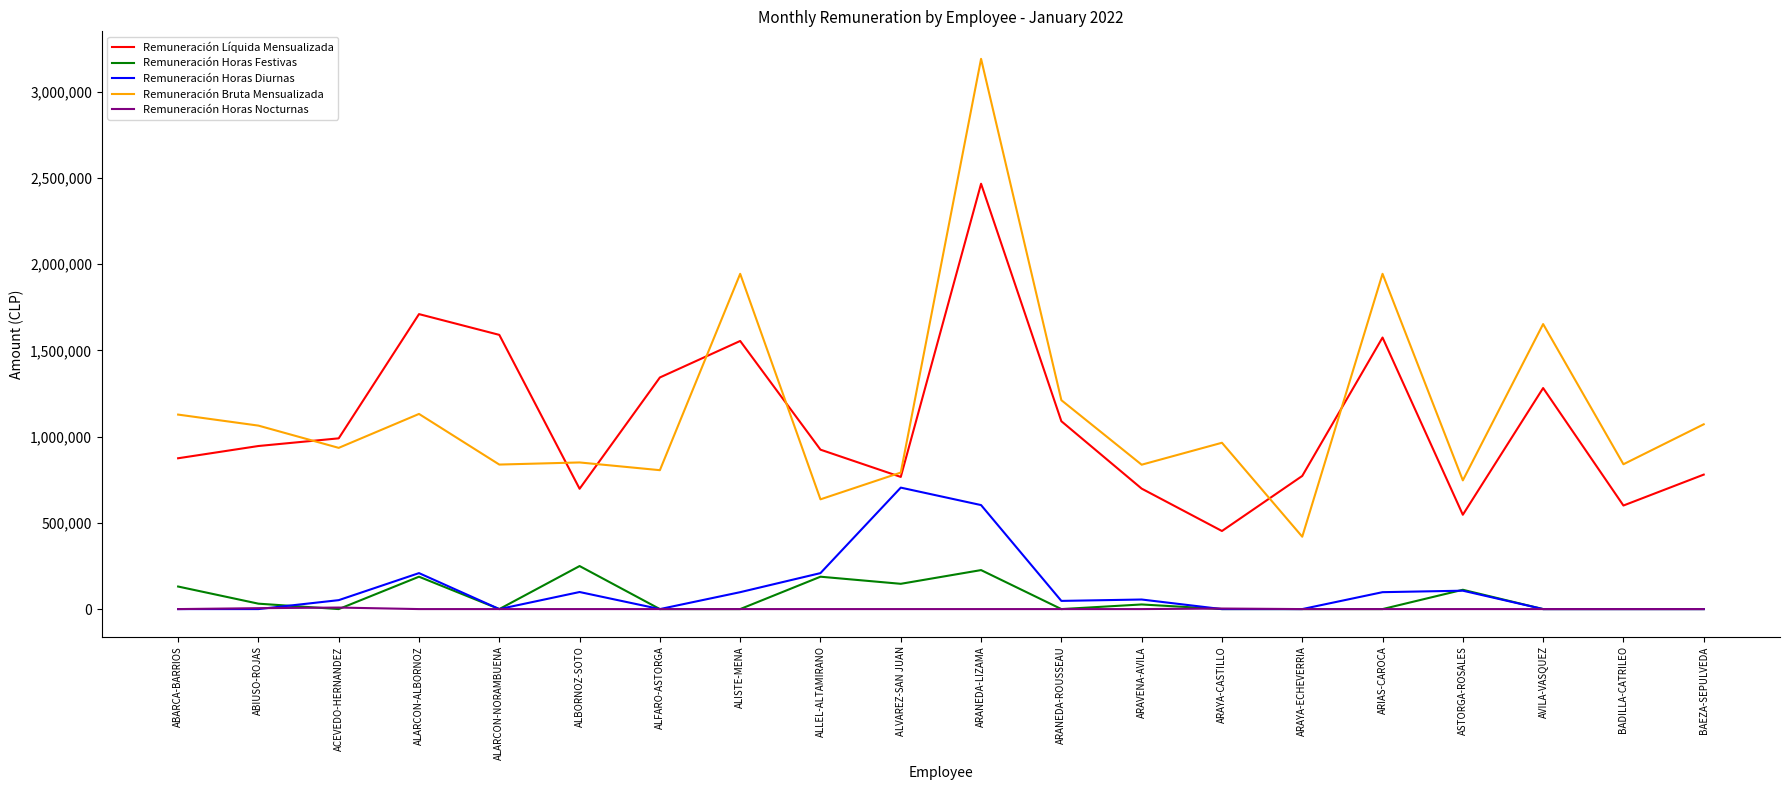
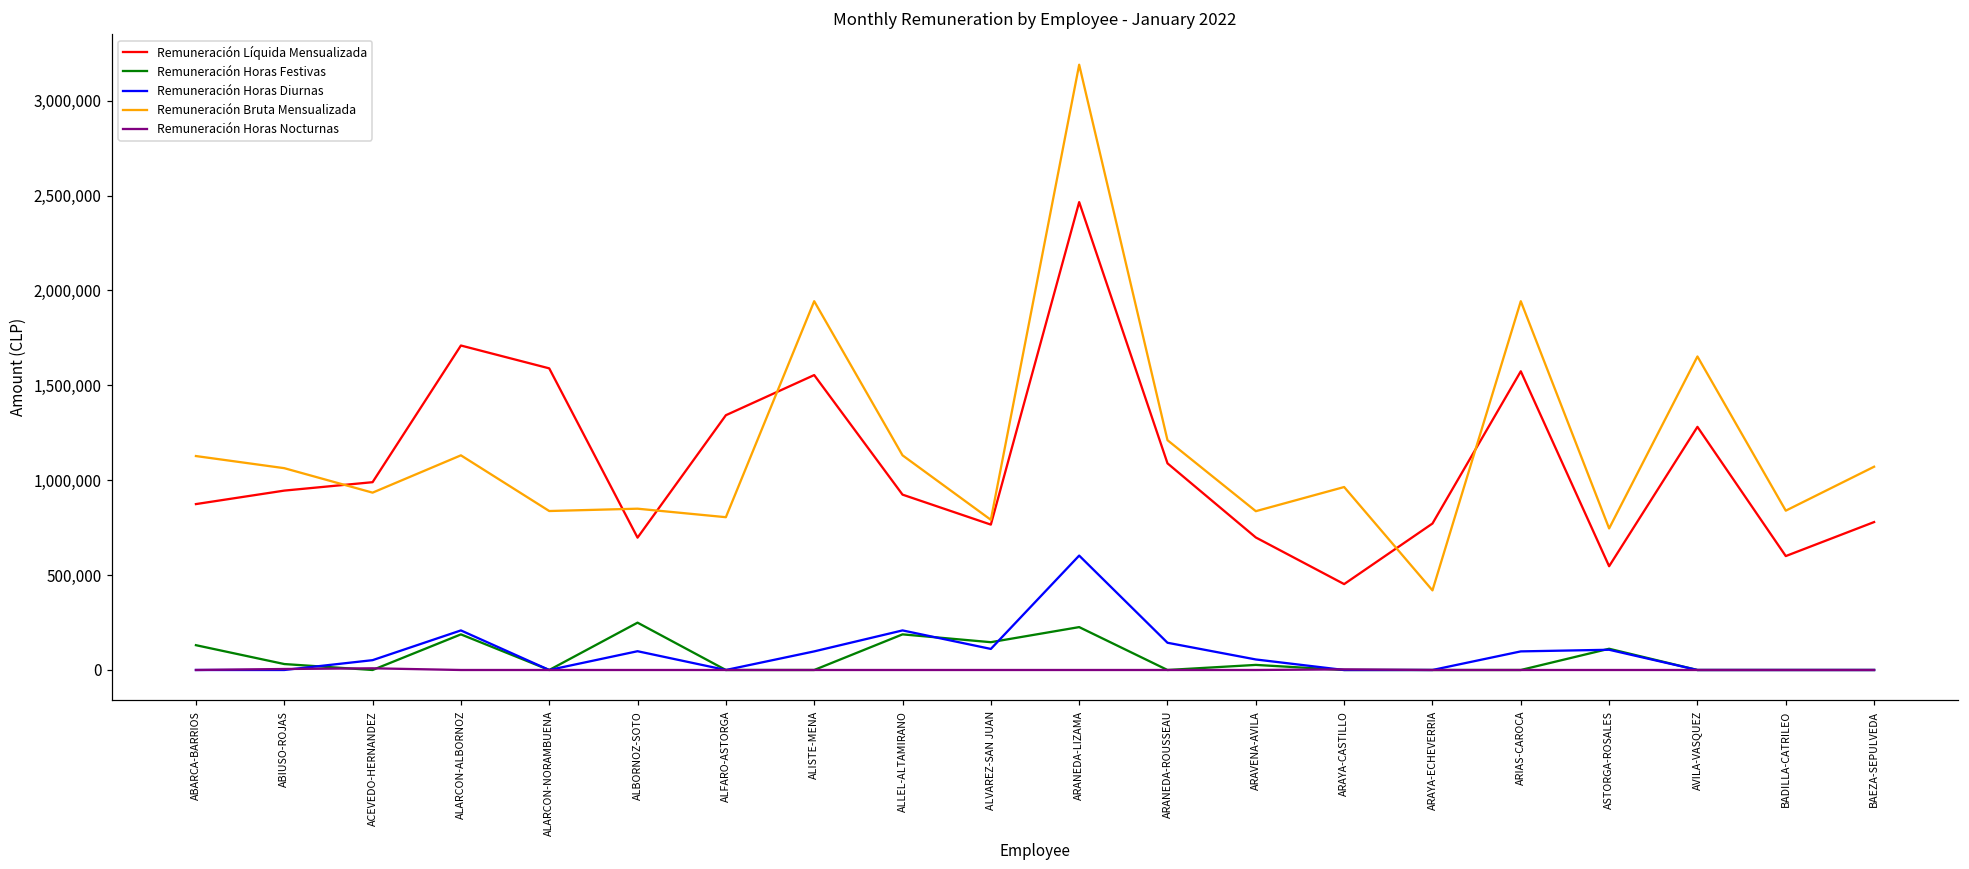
  {
    "Remuneración Líquida Mensualizada": {
      "ABARCA-BARRIOS": "870,000",
      "ABIUSO-ROJAS": "950,000",
      "ACEVEDO-HERNANDEZ": "990,000",
      "ALARCON-ALBORNOZ": "1,710,000",
      "ALARCON-NORAMBUENA": "1,590,000",
      "ALBORNOZ-SOTO": "700,000",
      "ALFARO-ASTORGA": "1,340,000",
      "ALISTE-MENA": "1,550,000",
      "ALLEL-ALTAMIRANO": "920,000",
      "ALVAREZ-SAN JUAN": "770,000",
      "ARANEDA-LIZAMA": "2,470,000",
      "ARANEDA-ROUSSEAU": "1,090,000",
      "ARAVENA-AVILA": "700,000",
      "ARAYA-CASTILLO": "450,000",
      "ARAYA-ECHEVERRIA": "770,000",
      "ARIAS-CAROCA": "1,570,000",
      "ASTORGA-ROSALES": "550,000",
      "AVILA-VASQUEZ": "1,280,000",
      "BADILLA-CATRILEO": "600,000",
      "BAEZA-SEPULVEDA": "780,000"
    },
    "Remuneración Horas Festivas": {
      "ABARCA-BARRIOS": "130,000",
      "ABIUSO-ROJAS": "30,000",
      "ALARCON-ALBORNOZ": "190,000",
      "ALBORNOZ-SOTO": "250,000",
      "ALLEL-ALTAMIRANO": "190,000",
      "ALVAREZ-SAN JUAN": "150,000",
      "ARANEDA-LIZAMA": "230,000",
      "ARAVENA-AVILA": "30,000"
    },
    "Remuneración Horas Diurnas": {
      "ACEVEDO-HERNANDEZ": "50,000",
      "ALARCON-ALBORNOZ": "210,000",
      "ALBORNOZ-SOTO": "100,000",
      "ALISTE-MENA": "100,000",
      "ALLEL-ALTAMIRANO": "210,000",
-     "ALVAREZ-SAN JUAN": "700,000",
+     "ALVAREZ-SAN JUAN": "110,000",
      "ARANEDA-LIZAMA": "600,000",
-     "ARANEDA-ROUSSEAU": "50,000",
+     "ARANEDA-ROUSSEAU": "140,000",
      "ARAVENA-AVILA": "60,000",
      "ARIAS-CAROCA": "100,000"
    },
    "Remuneración Bruta Mensualizada": {
      "ABARCA-BARRIOS": "1,130,000",
      "ABIUSO-ROJAS": "1,060,000",
      "ACEVEDO-HERNANDEZ": "930,000",
      "ALARCON-ALBORNOZ": "1,130,000",
      "ALARCON-NORAMBUENA": "840,000",
      "ALBORNOZ-SOTO": "850,000",
      "ALFARO-ASTORGA": "810,000",
      "ALISTE-MENA": "1,940,000",
-     "ALLEL-ALTAMIRANO": "640,000",
+     "ALLEL-ALTAMIRANO": "1,130,000",
      "ALVAREZ-SAN JUAN": "790,000",
      "ARANEDA-LIZAMA": "3,190,000",
      "ARANEDA-ROUSSEAU": "1,210,000",
      "ARAVENA-AVILA": "840,000",
      "ARAYA-CASTILLO": "960,000",
      "ARAYA-ECHEVERRIA": "420,000",
      "ARIAS-CAROCA": "1,940,000",
      "ASTORGA-ROSALES": "750,000",
      "AVILA-VASQUEZ": "1,650,000",
      "BADILLA-CATRILEO": "840,000",
      "BAEZA-SEPULVEDA": "1,070,000"
    },
    "Remuneración Horas Nocturnas": {
      "ALARCON-ALBORNOZ": "0",
      "ALBORNOZ-SOTO": "0",
      "ALLEL-ALTAMIRANO": "0",
      "ALVAREZ-SAN JUAN": "0",
      "ARANEDA-LIZAMA": "0",
      "ARAVENA-AVILA": "0",
      "ASTORGA-ROSALES": "0"
    }
  }
